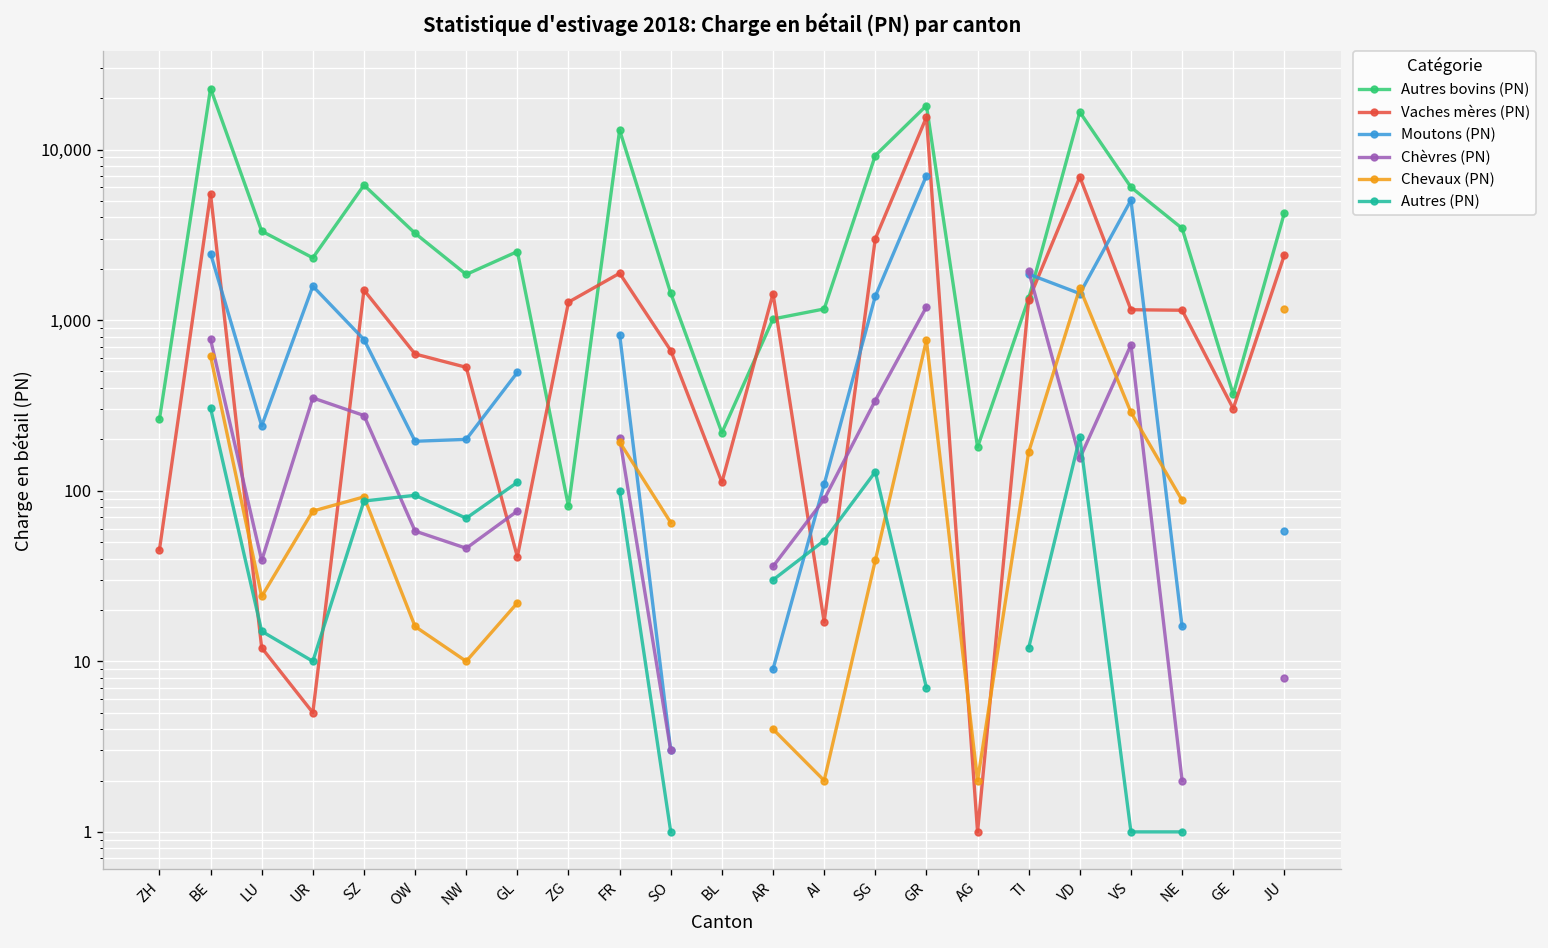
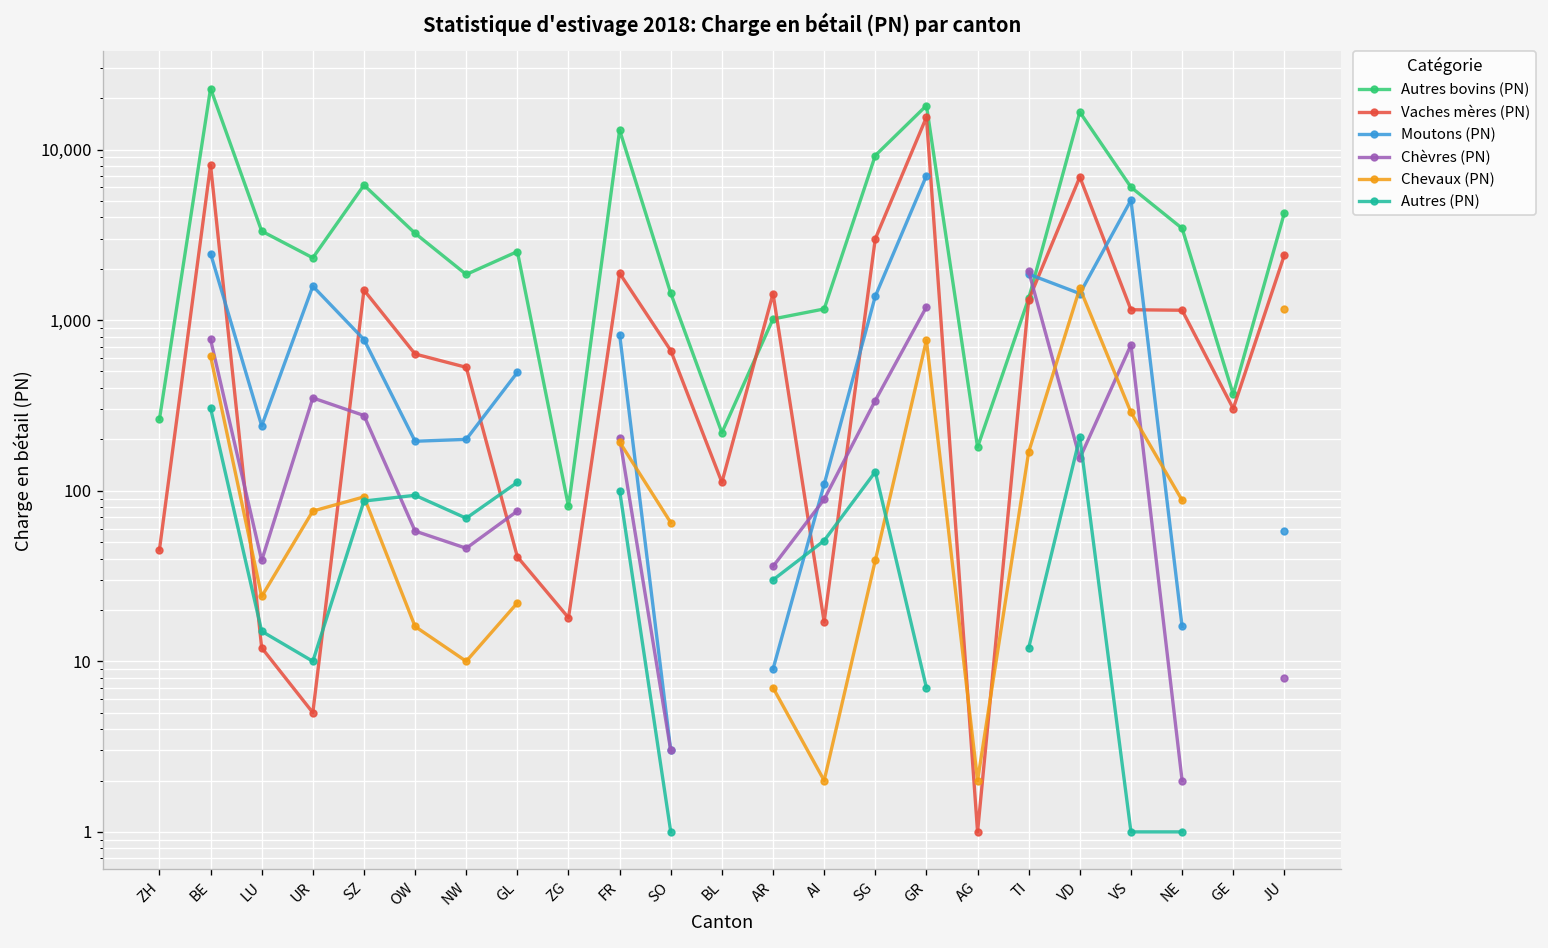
  {
    "Vaches mères (PN)": {
      "ZH": "45",
-     "BE": "5,500",
+     "BE": "8,000",
      "LU": "12",
      "UR": "5",
      "SZ": "1,500",
      "OW": "600",
      "NW": "530",
      "GL": "41",
-     "ZG": "1,300",
+     "ZG": "18",
      "FR": "1,900",
      "SO": "700",
      "BL": "110",
      "AR": "1,400",
      "AI": "17",
      "SG": "3,000",
      "GR": "15,000",
      "AG": "1",
      "VD": "7,000",
      "VS": "1,200",
      "NE": "1,100",
      "GE": "300",
      "JU": "2,400"
    },
    "Moutons (PN)": {
      "BE": "2,500",
      "LU": "240",
      "UR": "1,600",
      "SZ": "800",
      "OW": "200",
      "NW": "200",
      "GL": "490",
      "FR": "800",
      "AR": "9",
      "AI": "110",
      "SG": "1,400",
      "GR": "7,000",
      "VD": "1,400",
      "VS": "5,100",
      "NE": "16",
      "JU": "58"
    },
    "Chèvres (PN)": {
      "BE": "800",
      "LU": "39",
      "UR": "350",
      "SZ": "280",
      "OW": "58",
      "NW": "46",
      "GL": "80",
      "FR": "200",
      "AR": "36",
      "AI": "90",
      "SG": "340",
      "GR": "1,200",
      "VD": "160",
      "VS": "700",
      "NE": "2",
      "JU": "8"
    },
    "Chevaux (PN)": {
      "BE": "620",
      "LU": "24",
      "UR": "80",
      "SZ": "90",
      "OW": "16",
      "NW": "10",
      "GL": "22",
      "FR": "190",
      "SO": "70",
-     "AR": "4",
+     "AR": "7",
      "AI": "2",
      "SG": "39",
      "GR": "800",
      "AG": "2",
      "TI": "170",
      "VD": "1,500",
      "VS": "290",
      "NE": "90",
      "JU": "1,200"
    }
  }
